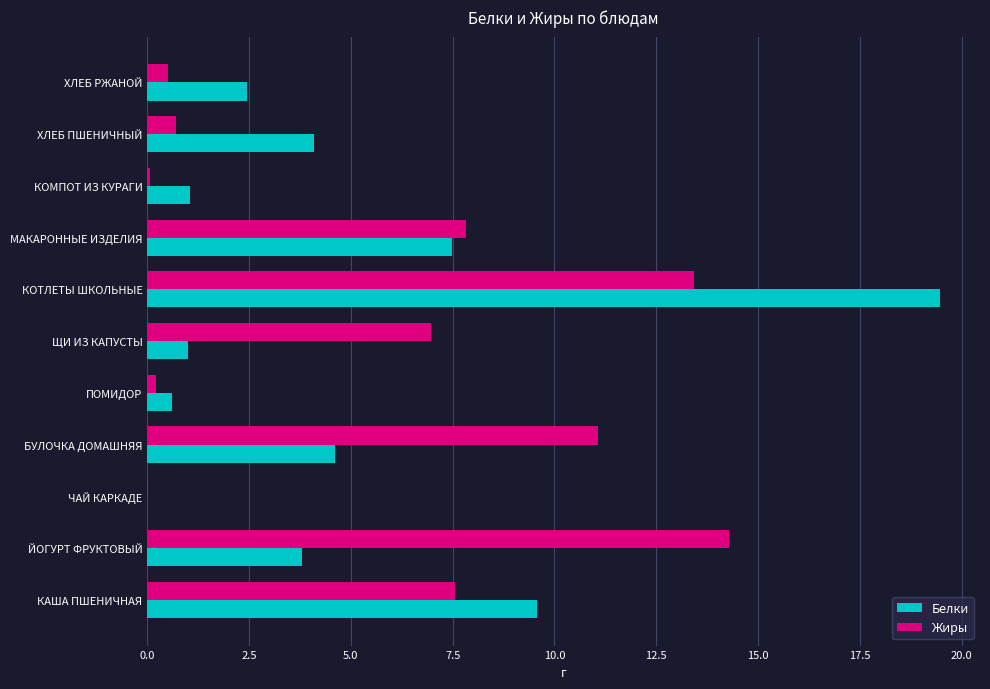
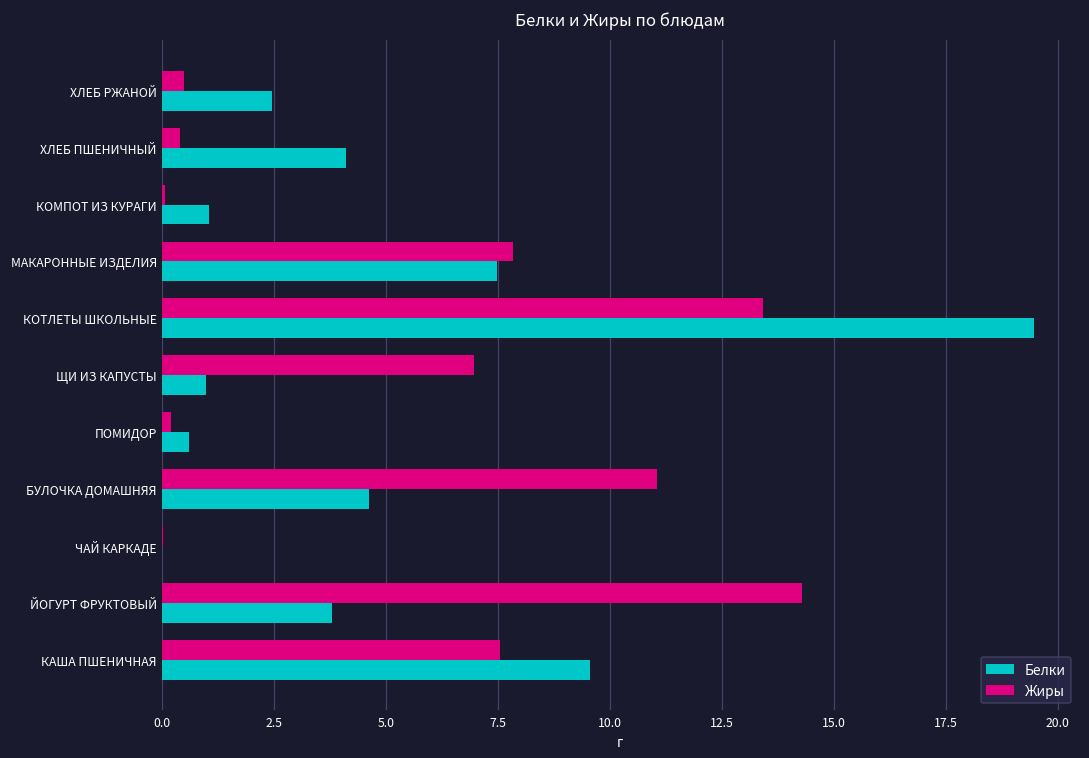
  {
    "Белки": {
      "ХЛЕБ РЖАНОЙ": 2.5,
      "ХЛЕБ ПШЕНИЧНЫЙ": 4.1,
      "КОМПОТ ИЗ КУРАГИ": 1.0,
      "МАКАРОННЫЕ ИЗДЕЛИЯ": 7.5,
      "КОТЛЕТЫ ШКОЛЬНЫЕ": 19.5,
      "ЩИ ИЗ КАПУСТЫ": 1.0,
      "ПОМИДОР": 0.6,
      "БУЛОЧКА ДОМАШНЯЯ": 4.6,
      "ЧАЙ КАРКАДЕ": 0.0,
      "ЙОГУРТ ФРУКТОВЫЙ": 3.8,
      "КАША ПШЕНИЧНАЯ": 9.6
    },
    "Жиры": {
      "ХЛЕБ РЖАНОЙ": 0.5,
-     "ХЛЕБ ПШЕНИЧНЫЙ": 0.7,
+     "ХЛЕБ ПШЕНИЧНЫЙ": 0.4,
      "МАКАРОННЫЕ ИЗДЕЛИЯ": 7.8,
      "КОТЛЕТЫ ШКОЛЬНЫЕ": 13.4,
      "ЩИ ИЗ КАПУСТЫ": 7.0,
      "ПОМИДОР": 0.2,
      "БУЛОЧКА ДОМАШНЯЯ": 11.1,
      "ЙОГУРТ ФРУКТОВЫЙ": 14.3,
      "КАША ПШЕНИЧНАЯ": 7.6
    }
  }
